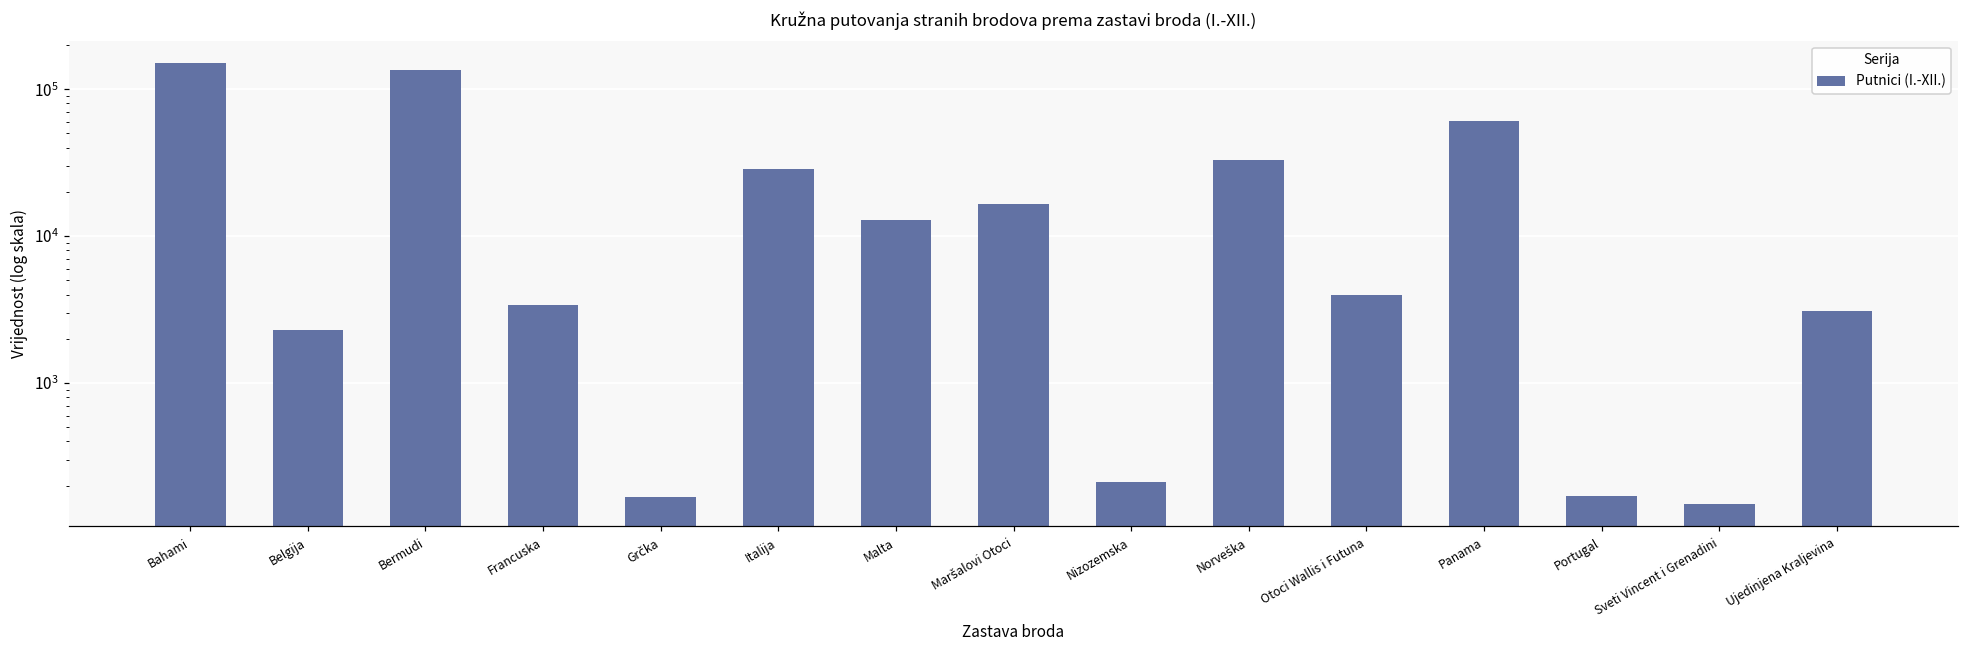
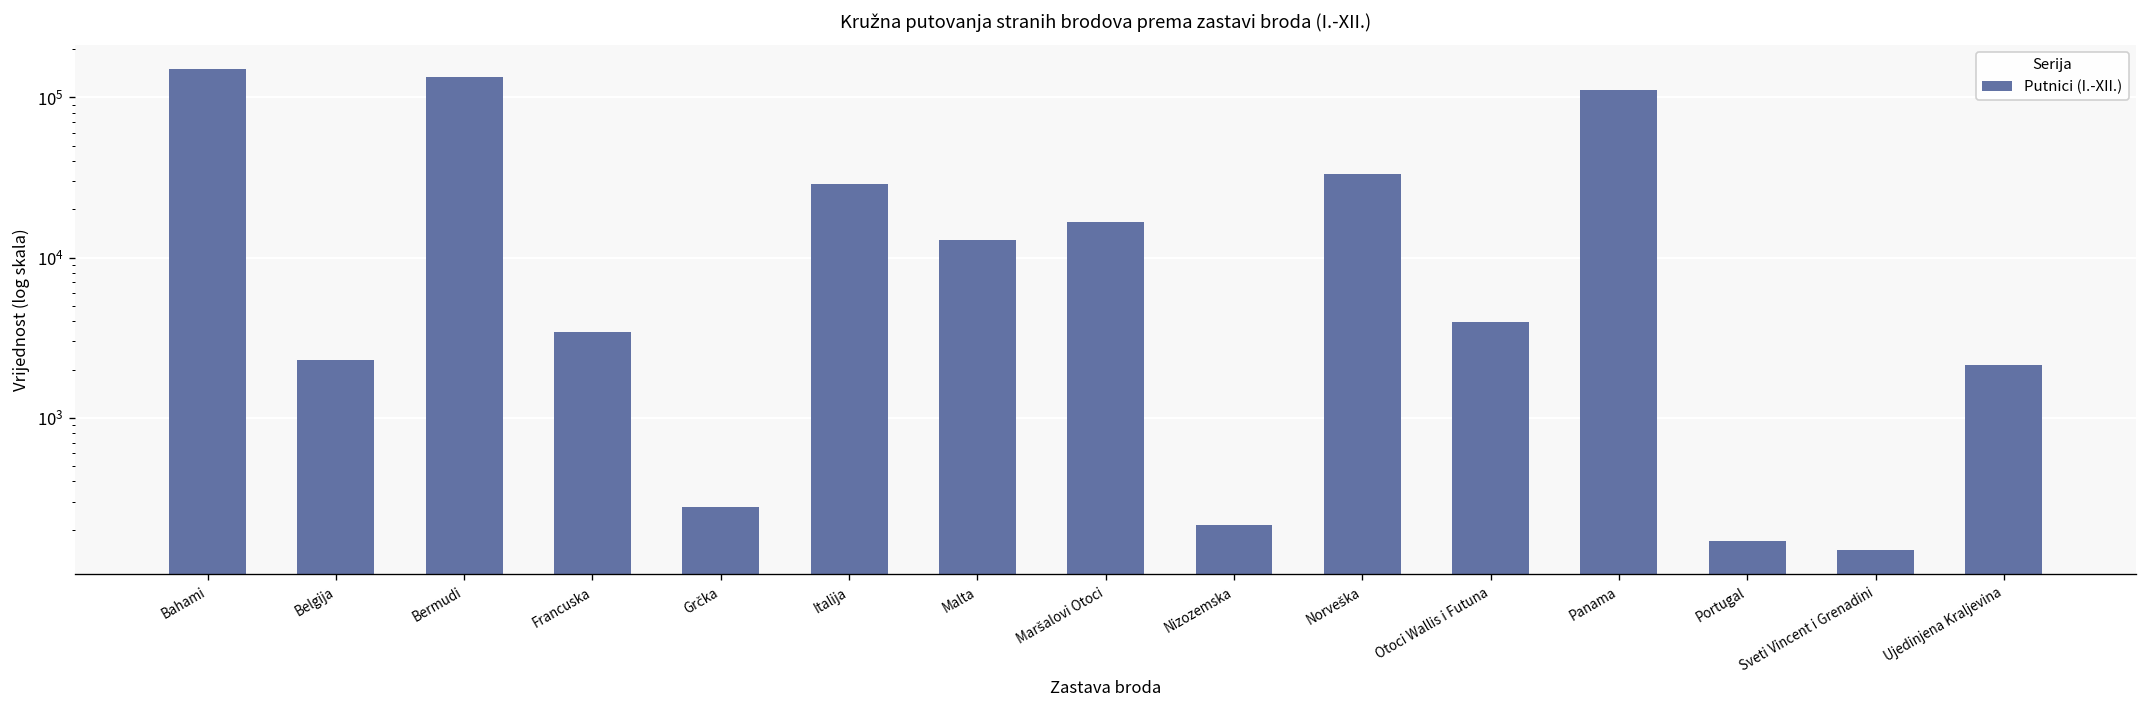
  {
    "Bahami": 150000,
    "Belgija": 2300,
    "Bermudi": 130000,
    "Francuska": 3400,
-   "Grčka": 170,
+   "Grčka": 280,
    "Italija": 29000,
    "Malta": 13000,
    "Maršalovi Otoci": 17000,
    "Nizozemska": 210,
    "Norveška": 33000,
    "Otoci Wallis i Futuna": 4000,
-   "Panama": 60000,
+   "Panama": 110000,
    "Portugal": 170,
    "Sveti Vincent i Grenadini": 150,
-   "Ujedinjena Kraljevina": 3100
+   "Ujedinjena Kraljevina": 2100
  }
